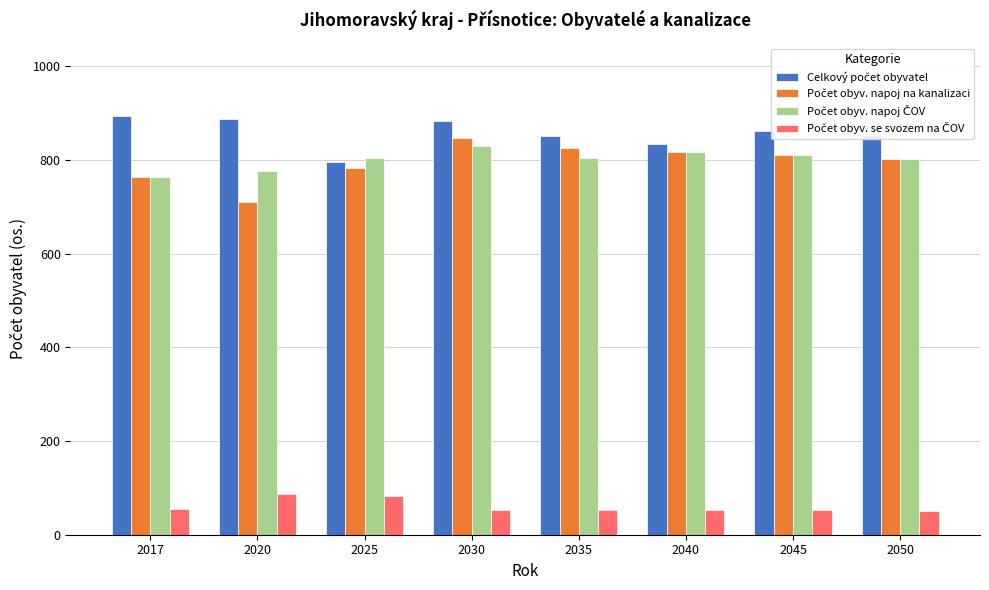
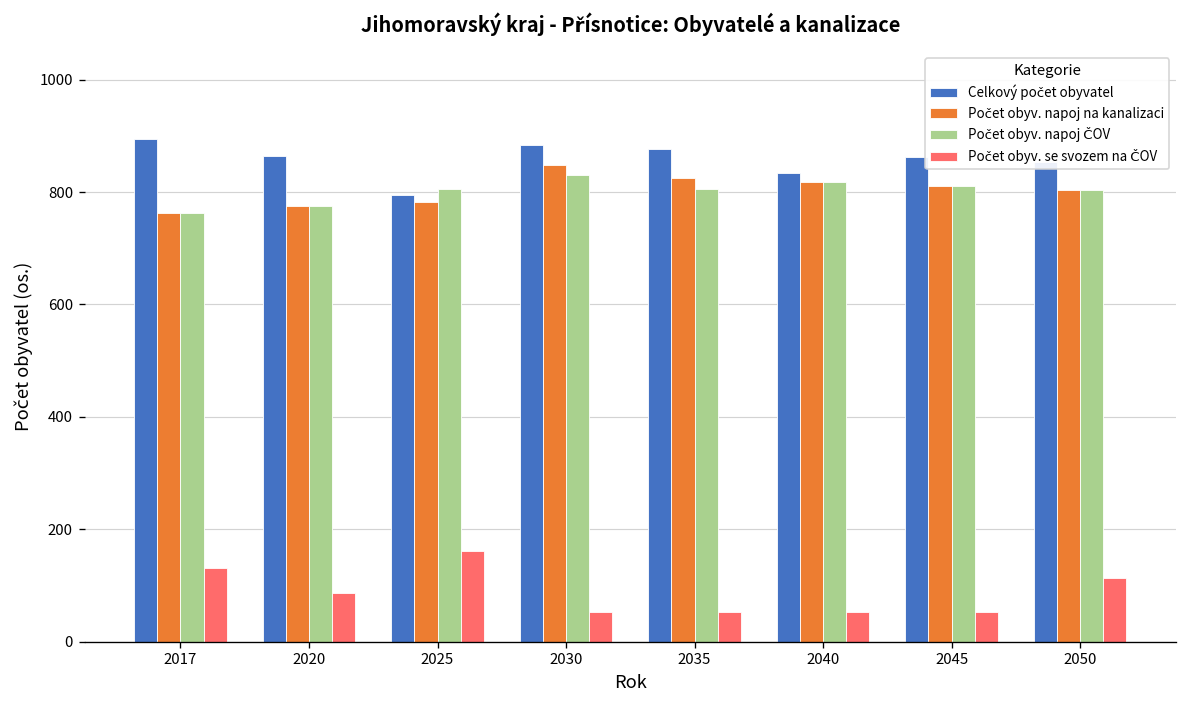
  {
    "Celkový počet obyvatel": {
      "2017": 890,
-     "2020": 890,
+     "2020": 870,
      "2025": 800,
      "2030": 880,
-     "2035": 850,
+     "2035": 880,
      "2040": 830,
      "2045": 860
    },
    "Počet obyv. napoj na kanalizaci": {
      "2017": 760,
-     "2020": 710,
+     "2020": 780,
      "2025": 780,
      "2030": 850,
      "2035": 830,
      "2040": 820,
      "2045": 810,
      "2050": 800
    },
    "Počet obyv. napoj ČOV": {
      "2017": 760,
      "2020": 780,
      "2025": 810,
      "2030": 830,
      "2035": 810,
      "2040": 820,
      "2045": 810,
      "2050": 800
    },
    "Počet obyv. se svozem na ČOV": {
-     "2017": 50,
+     "2017": 130,
      "2020": 90,
-     "2025": 80,
+     "2025": 160,
      "2030": 50,
      "2035": 50,
      "2040": 50,
      "2045": 50,
-     "2050": 50
+     "2050": 110
    }
  }
